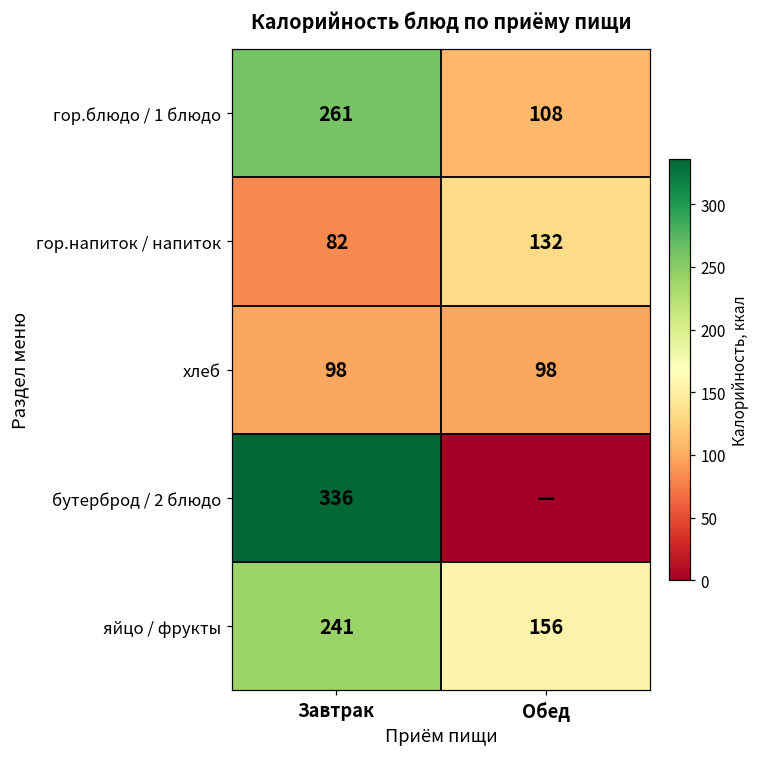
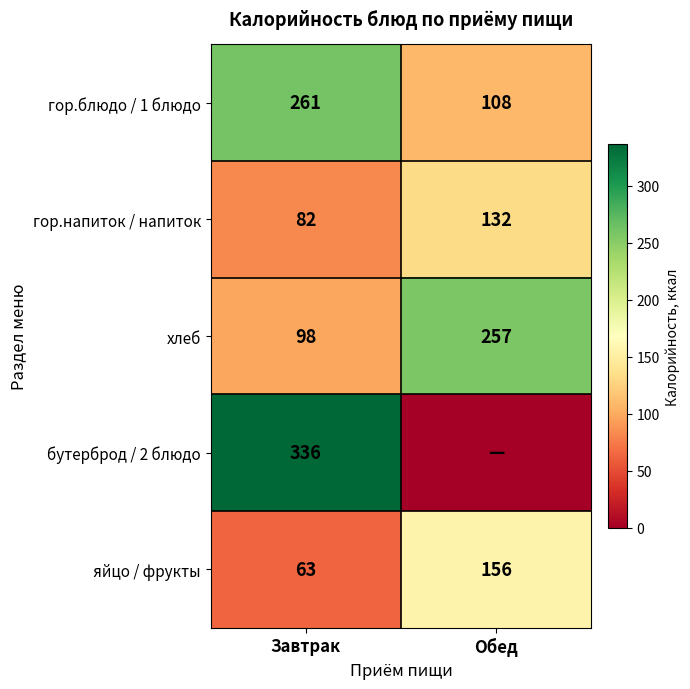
  {
    "гор.блюдо / 1 блюдо": {
      "Завтрак": 261,
      "Обед": 108
    },
    "гор.напиток / напиток": {
      "Завтрак": 82,
      "Обед": 132
    },
    "хлеб": {
      "Завтрак": 98,
-     "Обед": 98
+     "Обед": 257
    },
    "бутерброд / 2 блюдо": {
      "Завтрак": 336
    },
    "яйцо / фрукты": {
-     "Завтрак": 241,
+     "Завтрак": 63,
      "Обед": 156
    }
  }
